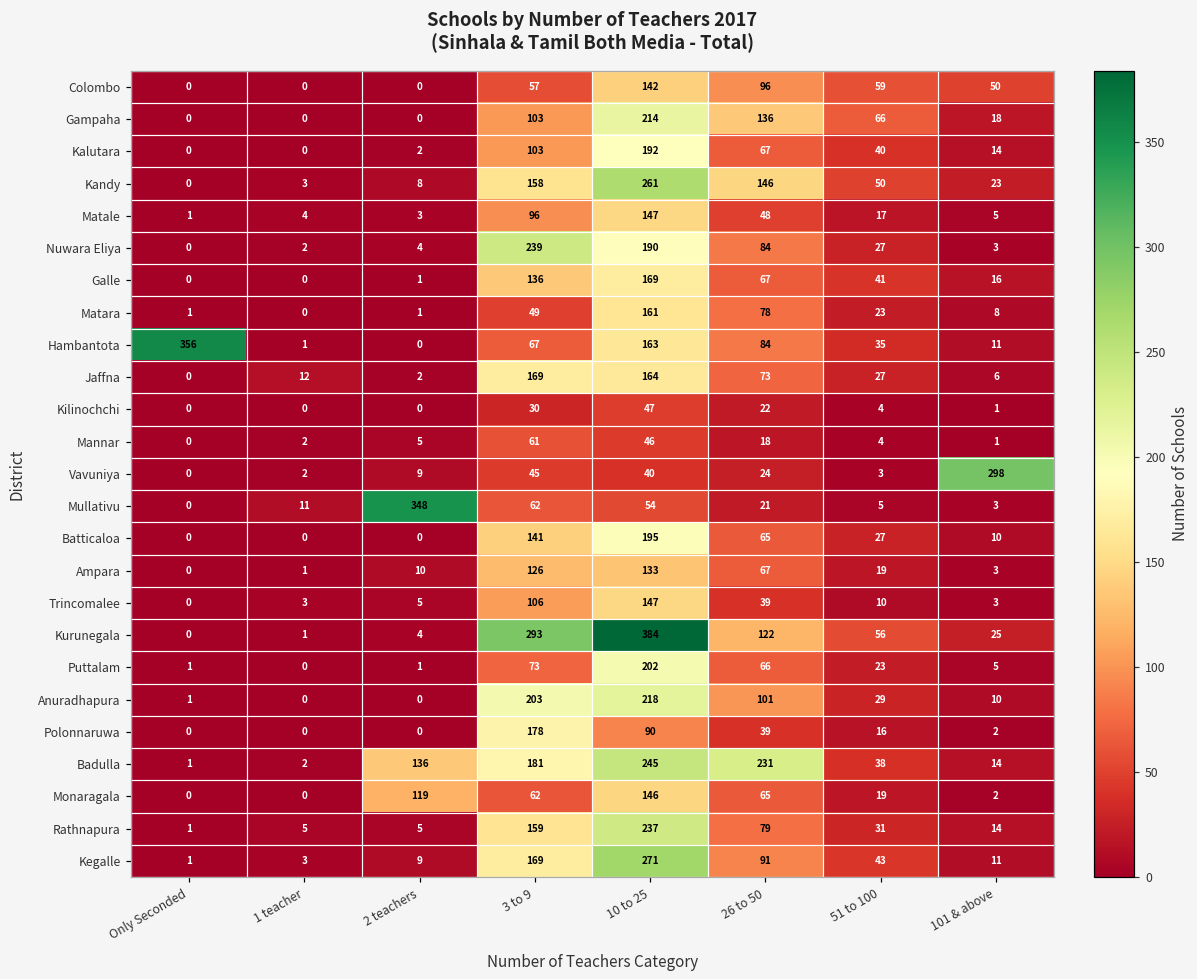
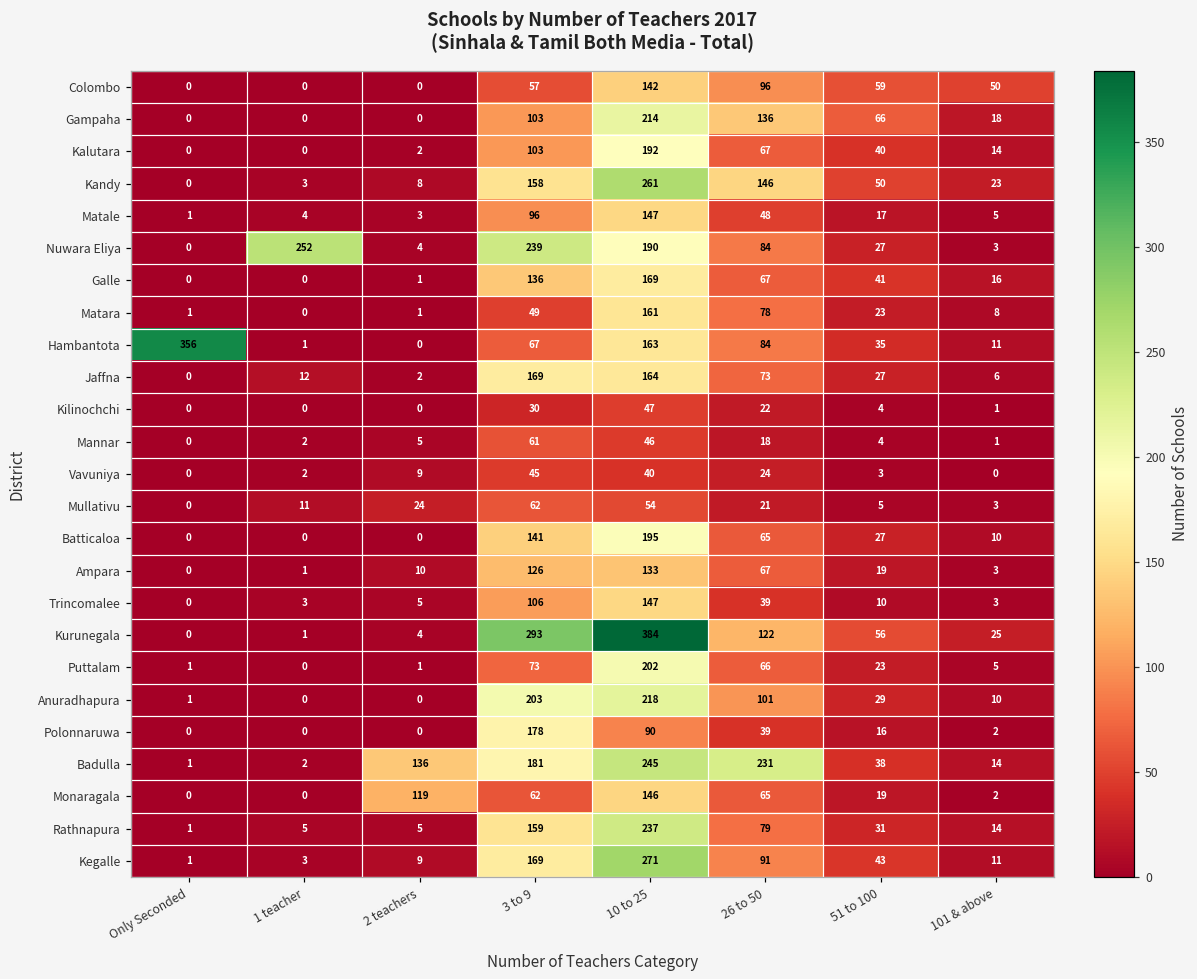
  {
    "Colombo": {
      "Only Seconded": 0,
      "1 teacher": 0,
      "2 teachers": 0,
      "3 to 9": 57,
      "10 to 25": 142,
      "26 to 50": 96,
      "51 to 100": 59,
      "101 & above": 50
    },
    "Gampaha": {
      "Only Seconded": 0,
      "1 teacher": 0,
      "2 teachers": 0,
      "3 to 9": 103,
      "10 to 25": 214,
      "26 to 50": 136,
      "51 to 100": 66,
      "101 & above": 18
    },
    "Kalutara": {
      "Only Seconded": 0,
      "1 teacher": 0,
      "2 teachers": 2,
      "3 to 9": 103,
      "10 to 25": 192,
      "26 to 50": 67,
      "51 to 100": 40,
      "101 & above": 14
    },
    "Kandy": {
      "Only Seconded": 0,
      "1 teacher": 3,
      "2 teachers": 8,
      "3 to 9": 158,
      "10 to 25": 261,
      "26 to 50": 146,
      "51 to 100": 50,
      "101 & above": 23
    },
    "Matale": {
      "Only Seconded": 1,
      "1 teacher": 4,
      "2 teachers": 3,
      "3 to 9": 96,
      "10 to 25": 147,
      "26 to 50": 48,
      "51 to 100": 17,
      "101 & above": 5
    },
    "Nuwara Eliya": {
      "Only Seconded": 0,
-     "1 teacher": 2,
+     "1 teacher": 252,
      "2 teachers": 4,
      "3 to 9": 239,
      "10 to 25": 190,
      "26 to 50": 84,
      "51 to 100": 27,
      "101 & above": 3
    },
    "Galle": {
      "Only Seconded": 0,
      "1 teacher": 0,
      "2 teachers": 1,
      "3 to 9": 136,
      "10 to 25": 169,
      "26 to 50": 67,
      "51 to 100": 41,
      "101 & above": 16
    },
    "Matara": {
      "Only Seconded": 1,
      "1 teacher": 0,
      "2 teachers": 1,
      "3 to 9": 49,
      "10 to 25": 161,
      "26 to 50": 78,
      "51 to 100": 23,
      "101 & above": 8
    },
    "Hambantota": {
      "Only Seconded": 356,
      "1 teacher": 1,
      "2 teachers": 0,
      "3 to 9": 67,
      "10 to 25": 163,
      "26 to 50": 84,
      "51 to 100": 35,
      "101 & above": 11
    },
    "Jaffna": {
      "Only Seconded": 0,
      "1 teacher": 12,
      "2 teachers": 2,
      "3 to 9": 169,
      "10 to 25": 164,
      "26 to 50": 73,
      "51 to 100": 27,
      "101 & above": 6
    },
    "Kilinochchi": {
      "Only Seconded": 0,
      "1 teacher": 0,
      "2 teachers": 0,
      "3 to 9": 30,
      "10 to 25": 47,
      "26 to 50": 22,
      "51 to 100": 4,
      "101 & above": 1
    },
    "Mannar": {
      "Only Seconded": 0,
      "1 teacher": 2,
      "2 teachers": 5,
      "3 to 9": 61,
      "10 to 25": 46,
      "26 to 50": 18,
      "51 to 100": 4,
      "101 & above": 1
    },
    "Vavuniya": {
      "Only Seconded": 0,
      "1 teacher": 2,
      "2 teachers": 9,
      "3 to 9": 45,
      "10 to 25": 40,
      "26 to 50": 24,
      "51 to 100": 3,
-     "101 & above": 298
+     "101 & above": 0
    },
    "Mullativu": {
      "Only Seconded": 0,
      "1 teacher": 11,
-     "2 teachers": 348,
+     "2 teachers": 24,
      "3 to 9": 62,
      "10 to 25": 54,
      "26 to 50": 21,
      "51 to 100": 5,
      "101 & above": 3
    },
    "Batticaloa": {
      "Only Seconded": 0,
      "1 teacher": 0,
      "2 teachers": 0,
      "3 to 9": 141,
      "10 to 25": 195,
      "26 to 50": 65,
      "51 to 100": 27,
      "101 & above": 10
    },
    "Ampara": {
      "Only Seconded": 0,
      "1 teacher": 1,
      "2 teachers": 10,
      "3 to 9": 126,
      "10 to 25": 133,
      "26 to 50": 67,
      "51 to 100": 19,
      "101 & above": 3
    },
    "Trincomalee": {
      "Only Seconded": 0,
      "1 teacher": 3,
      "2 teachers": 5,
      "3 to 9": 106,
      "10 to 25": 147,
      "26 to 50": 39,
      "51 to 100": 10,
      "101 & above": 3
    },
    "Kurunegala": {
      "Only Seconded": 0,
      "1 teacher": 1,
      "2 teachers": 4,
      "3 to 9": 293,
      "10 to 25": 384,
      "26 to 50": 122,
      "51 to 100": 56,
      "101 & above": 25
    },
    "Puttalam": {
      "Only Seconded": 1,
      "1 teacher": 0,
      "2 teachers": 1,
      "3 to 9": 73,
      "10 to 25": 202,
      "26 to 50": 66,
      "51 to 100": 23,
      "101 & above": 5
    },
    "Anuradhapura": {
      "Only Seconded": 1,
      "1 teacher": 0,
      "2 teachers": 0,
      "3 to 9": 203,
      "10 to 25": 218,
      "26 to 50": 101,
      "51 to 100": 29,
      "101 & above": 10
    },
    "Polonnaruwa": {
      "Only Seconded": 0,
      "1 teacher": 0,
      "2 teachers": 0,
      "3 to 9": 178,
      "10 to 25": 90,
      "26 to 50": 39,
      "51 to 100": 16,
      "101 & above": 2
    },
    "Badulla": {
      "Only Seconded": 1,
      "1 teacher": 2,
      "2 teachers": 136,
      "3 to 9": 181,
      "10 to 25": 245,
      "26 to 50": 231,
      "51 to 100": 38,
      "101 & above": 14
    },
    "Monaragala": {
      "Only Seconded": 0,
      "1 teacher": 0,
      "2 teachers": 119,
      "3 to 9": 62,
      "10 to 25": 146,
      "26 to 50": 65,
      "51 to 100": 19,
      "101 & above": 2
    },
    "Rathnapura": {
      "Only Seconded": 1,
      "1 teacher": 5,
      "2 teachers": 5,
      "3 to 9": 159,
      "10 to 25": 237,
      "26 to 50": 79,
      "51 to 100": 31,
      "101 & above": 14
    },
    "Kegalle": {
      "Only Seconded": 1,
      "1 teacher": 3,
      "2 teachers": 9,
      "3 to 9": 169,
      "10 to 25": 271,
      "26 to 50": 91,
      "51 to 100": 43,
      "101 & above": 11
    }
  }
